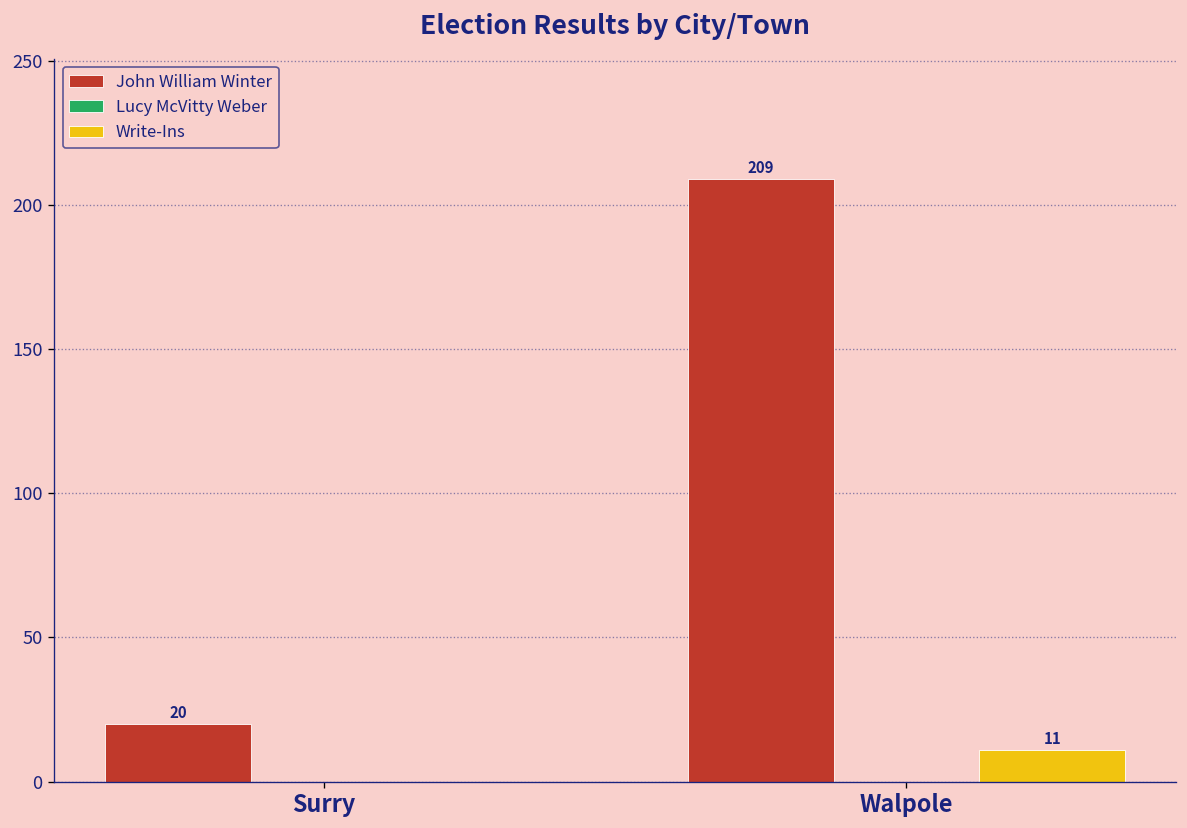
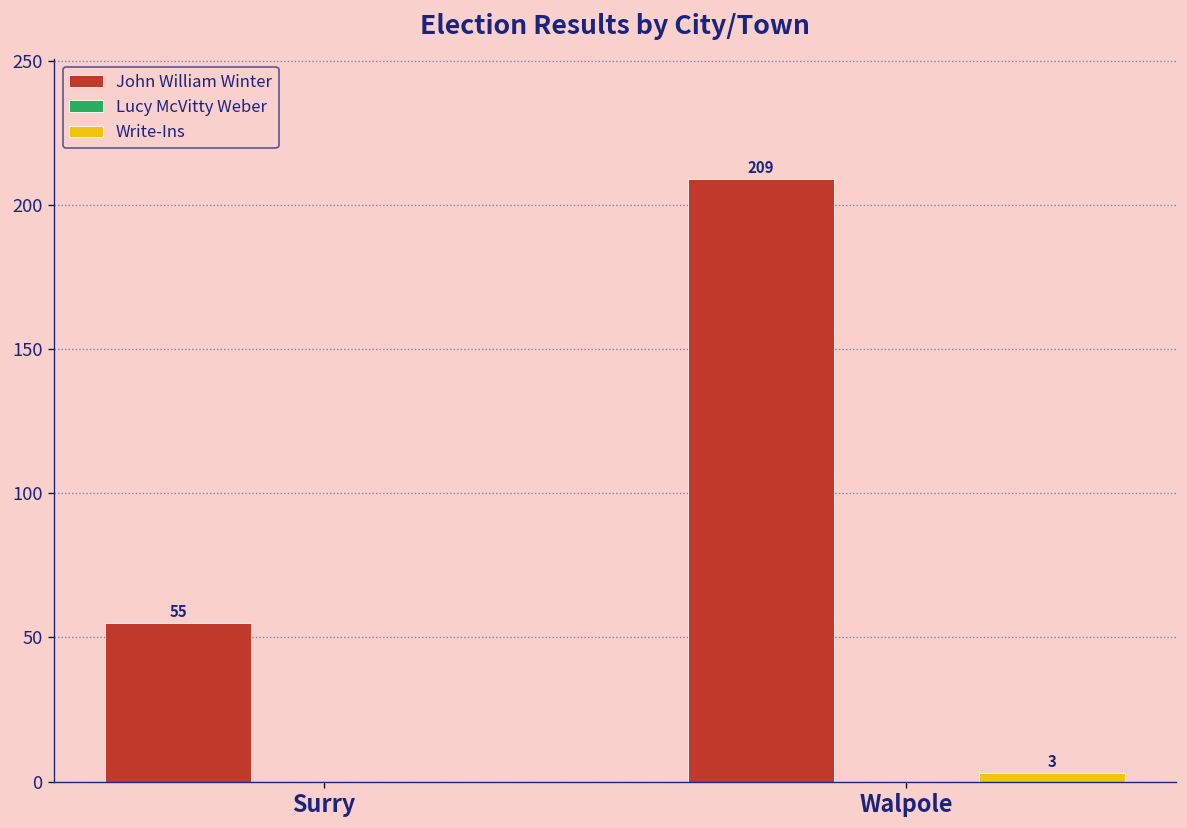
  {
    "John William Winter": {
-     "Surry": 20,
+     "Surry": 55,
      "Walpole": 209
    },
    "Lucy McVitty Weber": {
      "Surry": 0,
      "Walpole": 0
    },
    "Write-Ins": {
-     "Walpole": 11
+     "Walpole": 3
    }
  }
